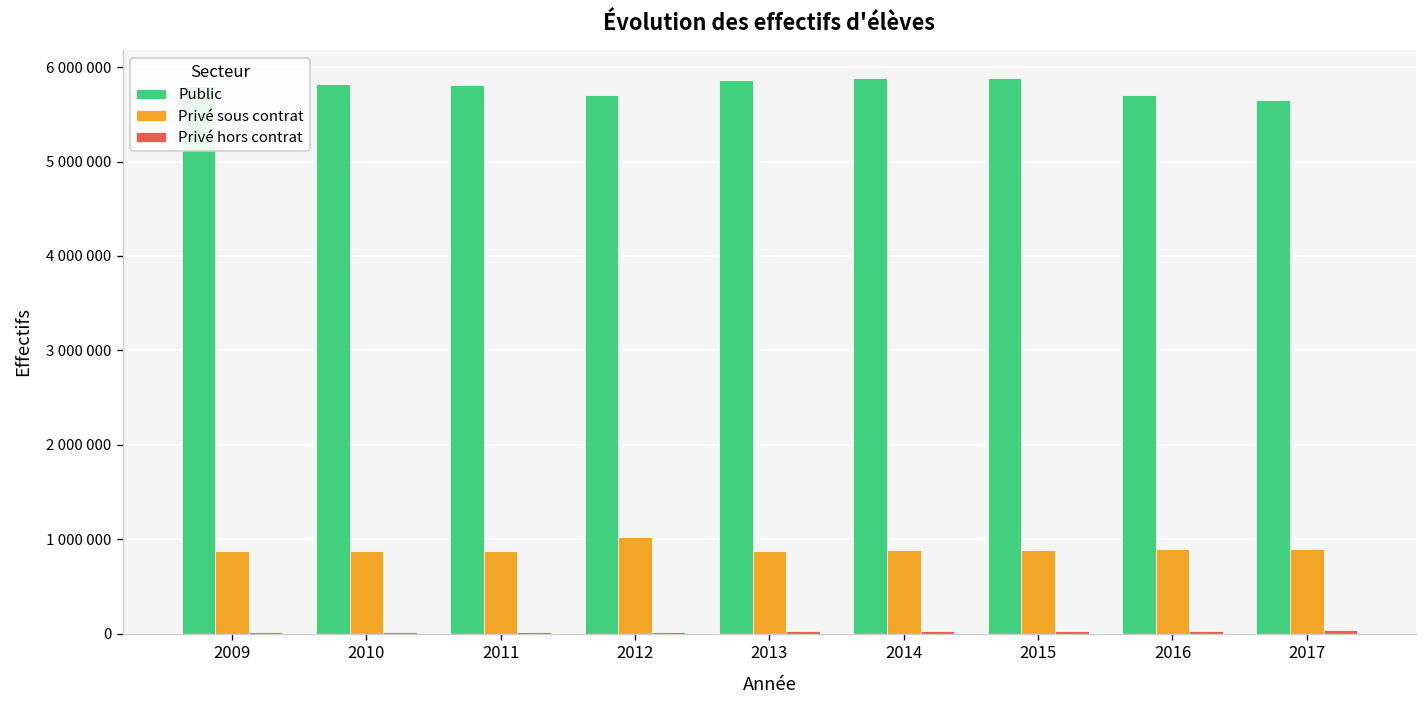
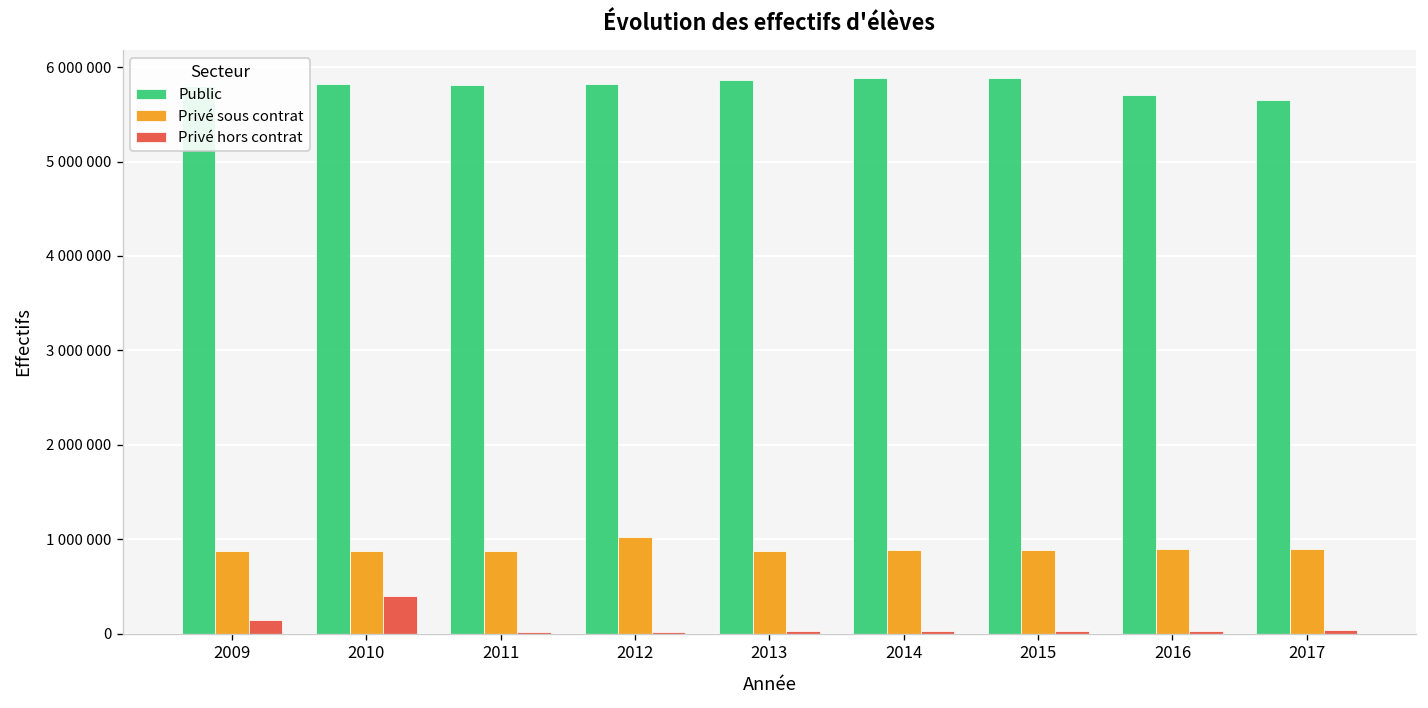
  {
    "Public": {
      "2010": 5800000,
      "2011": 5800000,
-     "2012": 5700000,
+     "2012": 5800000,
      "2013": 5900000,
      "2014": 5900000,
      "2015": 5900000,
      "2016": 5700000,
      "2017": 5700000
    },
    "Privé sous contrat": {
      "2009": 900000,
      "2010": 900000,
      "2011": 900000,
      "2012": 1000000,
      "2013": 900000,
      "2014": 900000,
      "2015": 900000,
      "2016": 900000,
      "2017": 900000
    },
    "Privé hors contrat": {
-     "2009": 0,
-     "2010": 0,
+     "2009": 100000,
+     "2010": 400000,
      "2016": 0,
      "2017": 0
    }
  }
